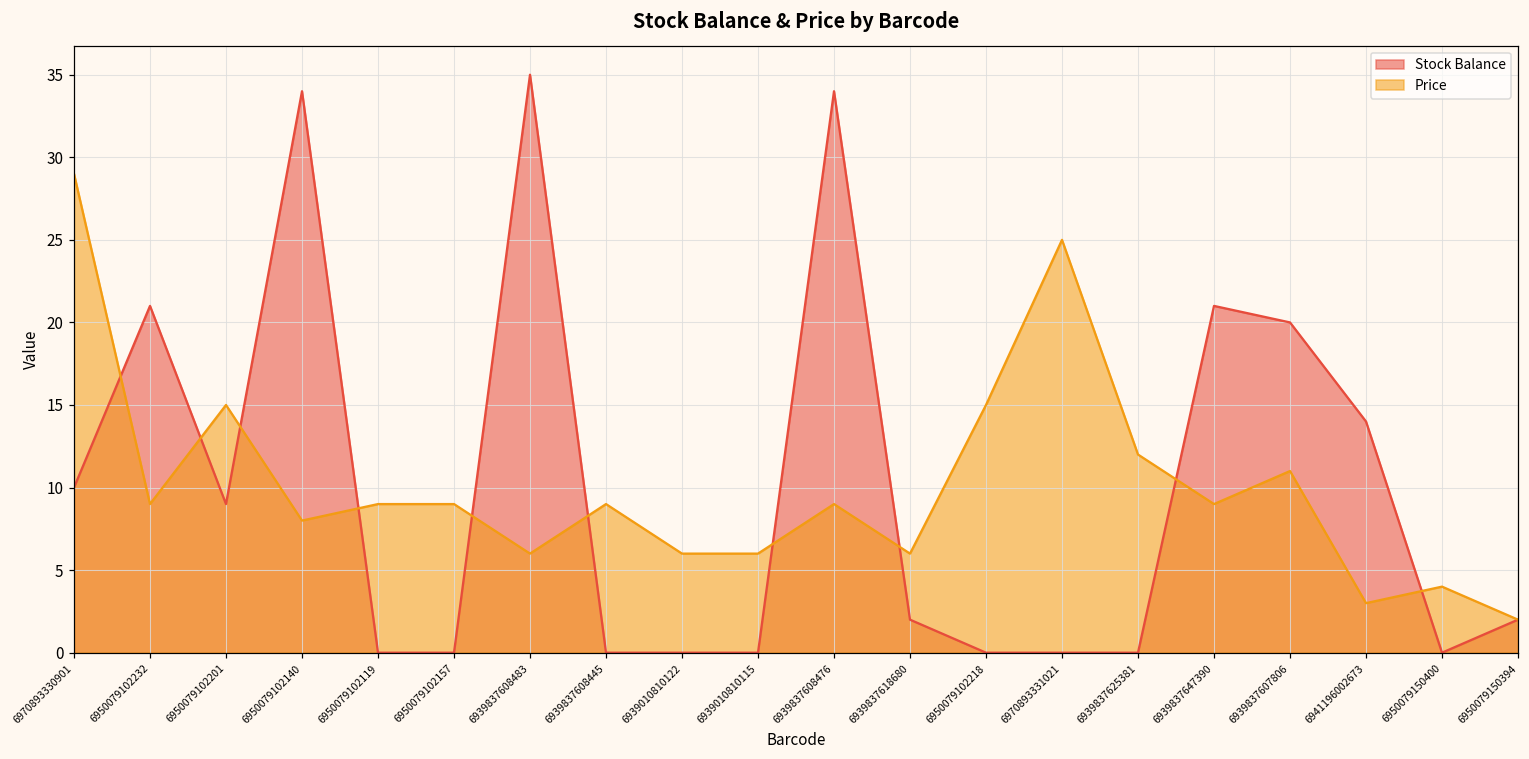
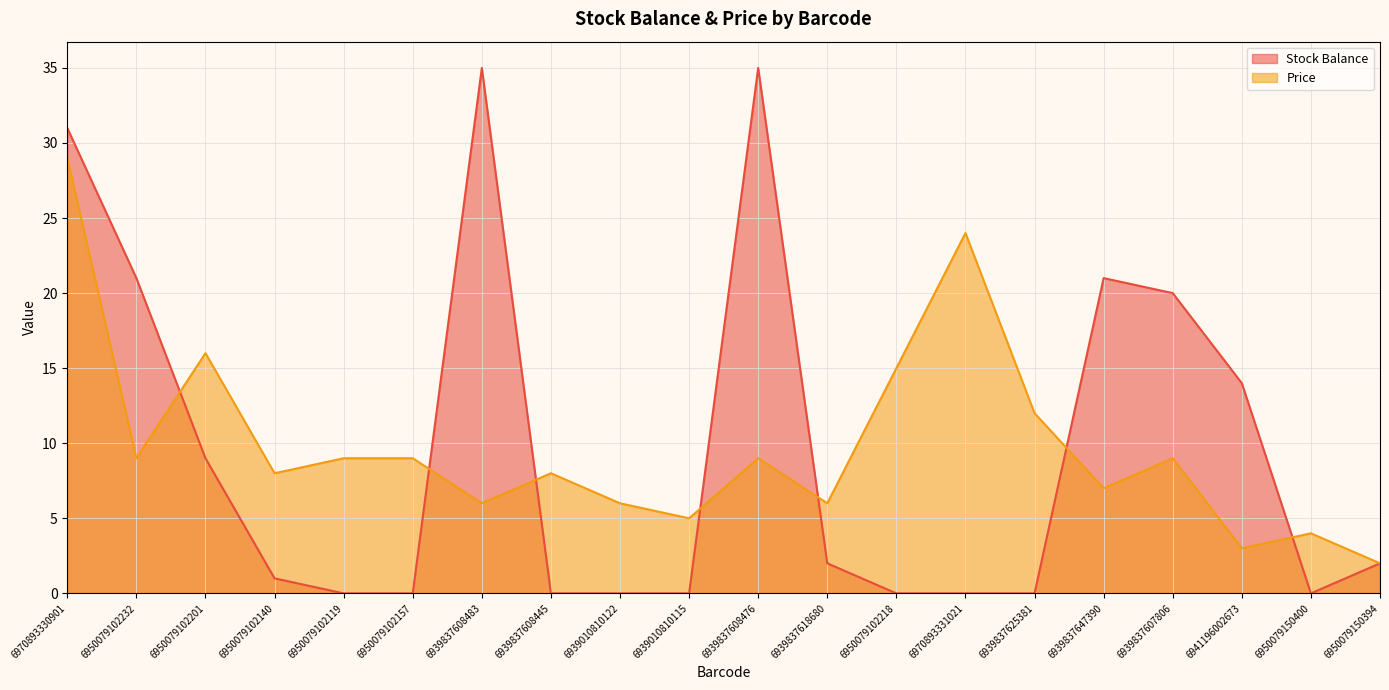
  {
    "Stock Balance": {
-     "6970893330901": 10,
+     "6970893330901": 31,
      "6950079102232": 21,
      "6950079102201": 9,
-     "6950079102140": 34,
+     "6950079102140": 1,
      "6950079102119": 0,
      "6950079102157": 0,
      "6939837608483": 35,
      "6939837608445": 0,
      "6939010810122": 0,
      "6939010810115": 0,
-     "6939837608476": 34,
+     "6939837608476": 35,
      "6939837618680": 2,
      "6950079102218": 0,
      "6970893331021": 0,
      "6939837625381": 0,
      "6939837647390": 21,
      "6939837607806": 20,
      "6941196002673": 14,
      "6950079150400": 0
    },
    "Price": {
      "6970893330901": 29,
      "6950079102232": 9,
-     "6950079102201": 15,
+     "6950079102201": 16,
      "6950079102140": 8,
      "6950079102119": 9,
      "6950079102157": 9,
      "6939837608483": 6,
-     "6939837608445": 9,
+     "6939837608445": 8,
      "6939010810122": 6,
-     "6939010810115": 6,
+     "6939010810115": 5,
      "6939837608476": 9,
      "6939837618680": 6,
      "6950079102218": 15,
-     "6970893331021": 25,
+     "6970893331021": 24,
      "6939837625381": 12,
-     "6939837647390": 9,
-     "6939837607806": 11,
+     "6939837647390": 7,
+     "6939837607806": 9,
      "6941196002673": 3,
      "6950079150400": 4
    }
  }
